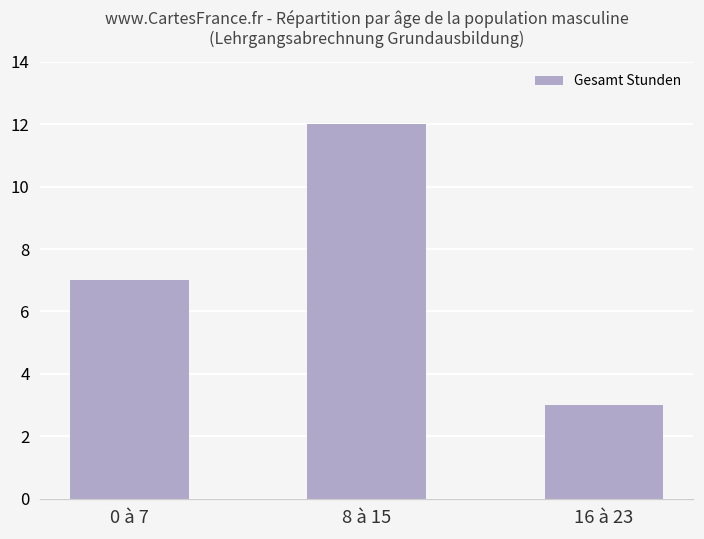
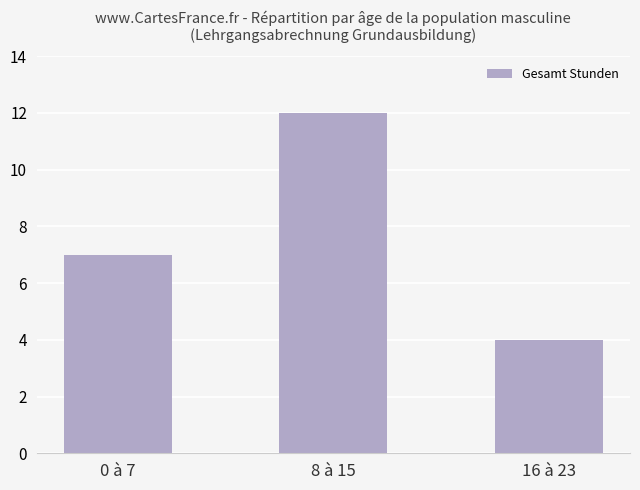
  {
    "0 à 7": 7,
    "8 à 15": 12,
-   "16 à 23": 3
+   "16 à 23": 4
  }
